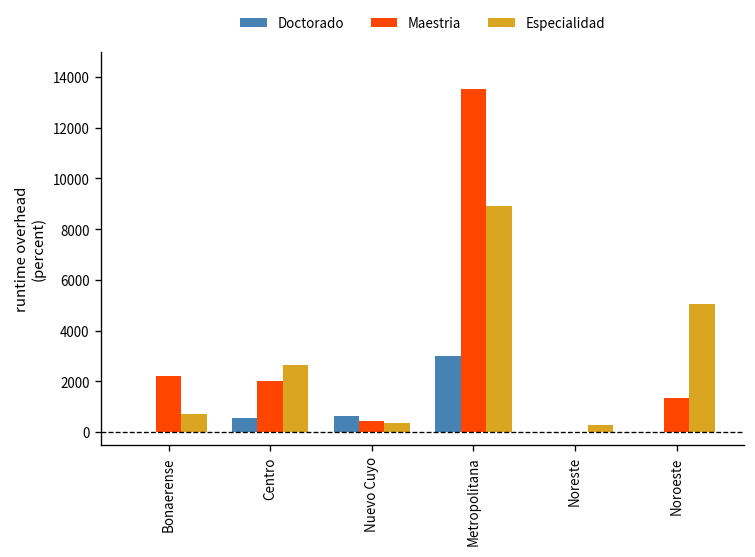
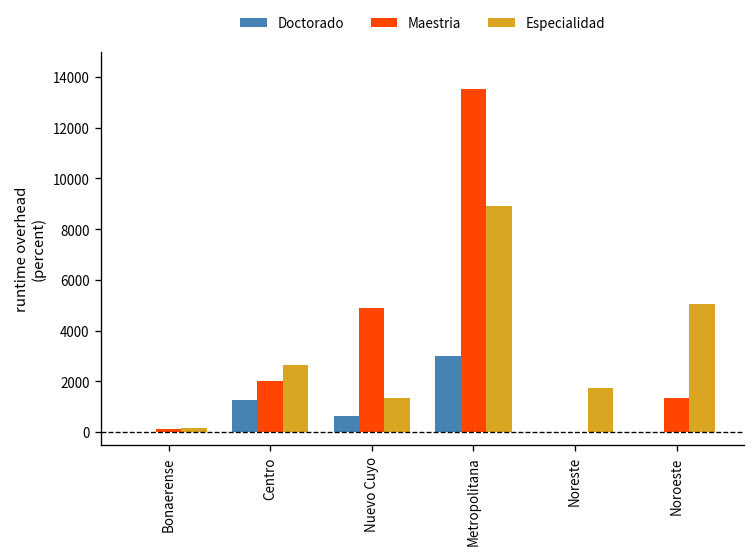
  {
    "Doctorado": {
      "Bonaerense": 0,
-     "Centro": 500,
+     "Centro": 1300,
      "Nuevo Cuyo": 600,
      "Metropolitana": 3000,
      "Noreste": 0,
      "Noroeste": 0
    },
    "Maestria": {
-     "Bonaerense": 2200,
+     "Bonaerense": 100,
      "Centro": 2000,
-     "Nuevo Cuyo": 500,
+     "Nuevo Cuyo": 4900,
      "Metropolitana": 13500,
      "Noroeste": 1400
    },
    "Especialidad": {
-     "Bonaerense": 700,
+     "Bonaerense": 200,
      "Centro": 2700,
-     "Nuevo Cuyo": 300,
+     "Nuevo Cuyo": 1400,
      "Metropolitana": 8900,
-     "Noreste": 300,
+     "Noreste": 1700,
      "Noroeste": 5000
    }
  }
